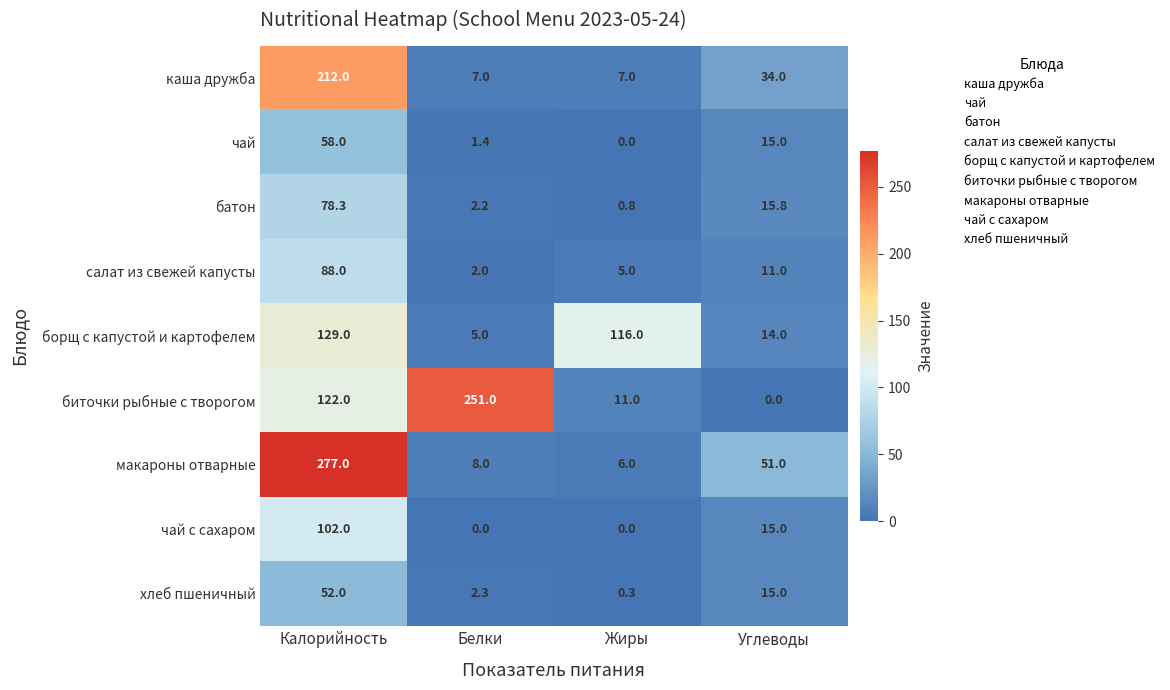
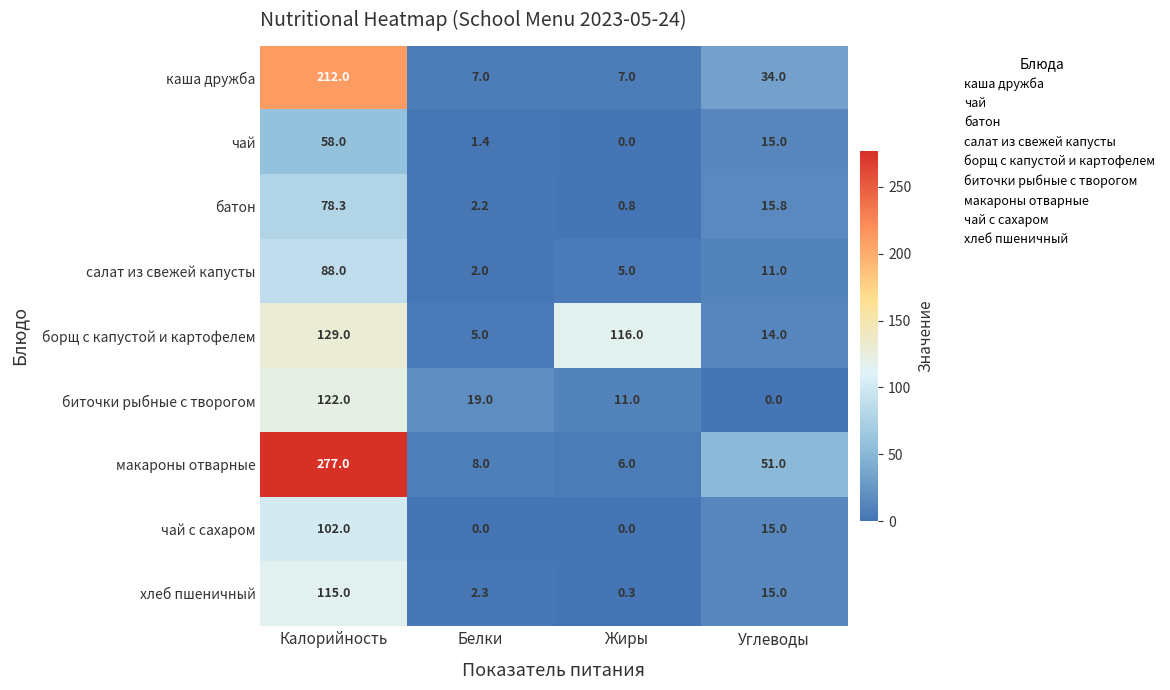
  {
    "каша дружба": {
      "Калорийность": 212.0,
      "Белки": 7.0,
      "Жиры": 7.0,
      "Углеводы": 34.0
    },
    "чай": {
      "Калорийность": 58.0,
      "Белки": 1.4,
      "Жиры": 0.0,
      "Углеводы": 15.0
    },
    "батон": {
      "Калорийность": 78.3,
      "Белки": 2.2,
      "Жиры": 0.8,
      "Углеводы": 15.8
    },
    "салат из свежей капусты": {
      "Калорийность": 88.0,
      "Белки": 2.0,
      "Жиры": 5.0,
      "Углеводы": 11.0
    },
    "борщ с капустой и картофелем": {
      "Калорийность": 129.0,
      "Белки": 5.0,
      "Жиры": 116.0,
      "Углеводы": 14.0
    },
    "биточки рыбные с творогом": {
      "Калорийность": 122.0,
-     "Белки": 251.0,
+     "Белки": 19.0,
      "Жиры": 11.0,
      "Углеводы": 0.0
    },
    "макароны отварные": {
      "Калорийность": 277.0,
      "Белки": 8.0,
      "Жиры": 6.0,
      "Углеводы": 51.0
    },
    "чай с сахаром": {
      "Калорийность": 102.0,
      "Белки": 0.0,
      "Жиры": 0.0,
      "Углеводы": 15.0
    },
    "хлеб пшеничный": {
-     "Калорийность": 52.0,
+     "Калорийность": 115.0,
      "Белки": 2.3,
      "Жиры": 0.3,
      "Углеводы": 15.0
    }
  }
